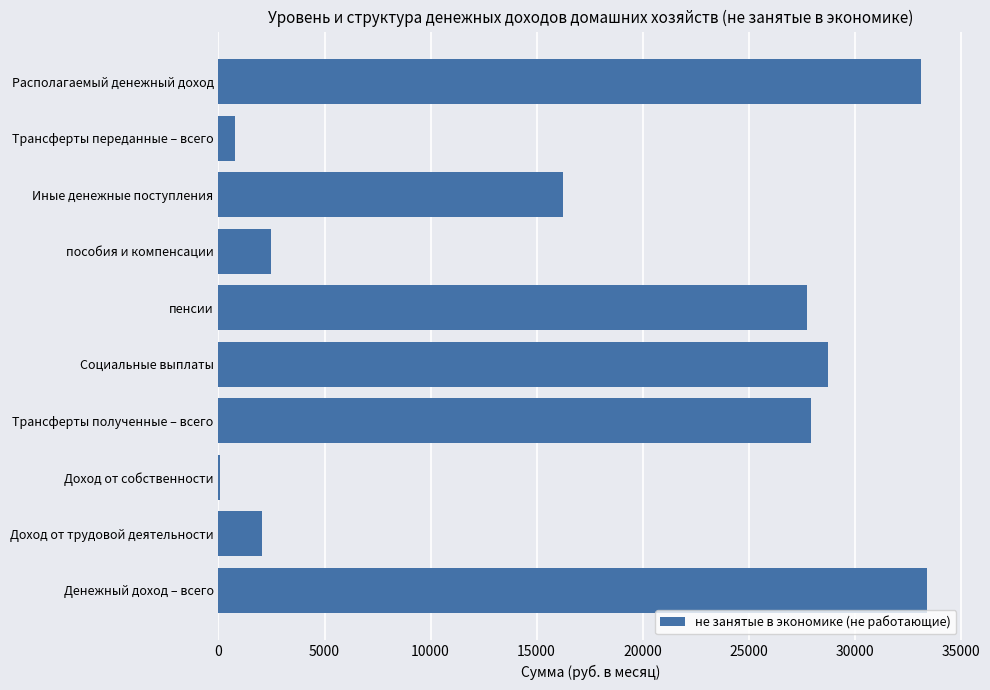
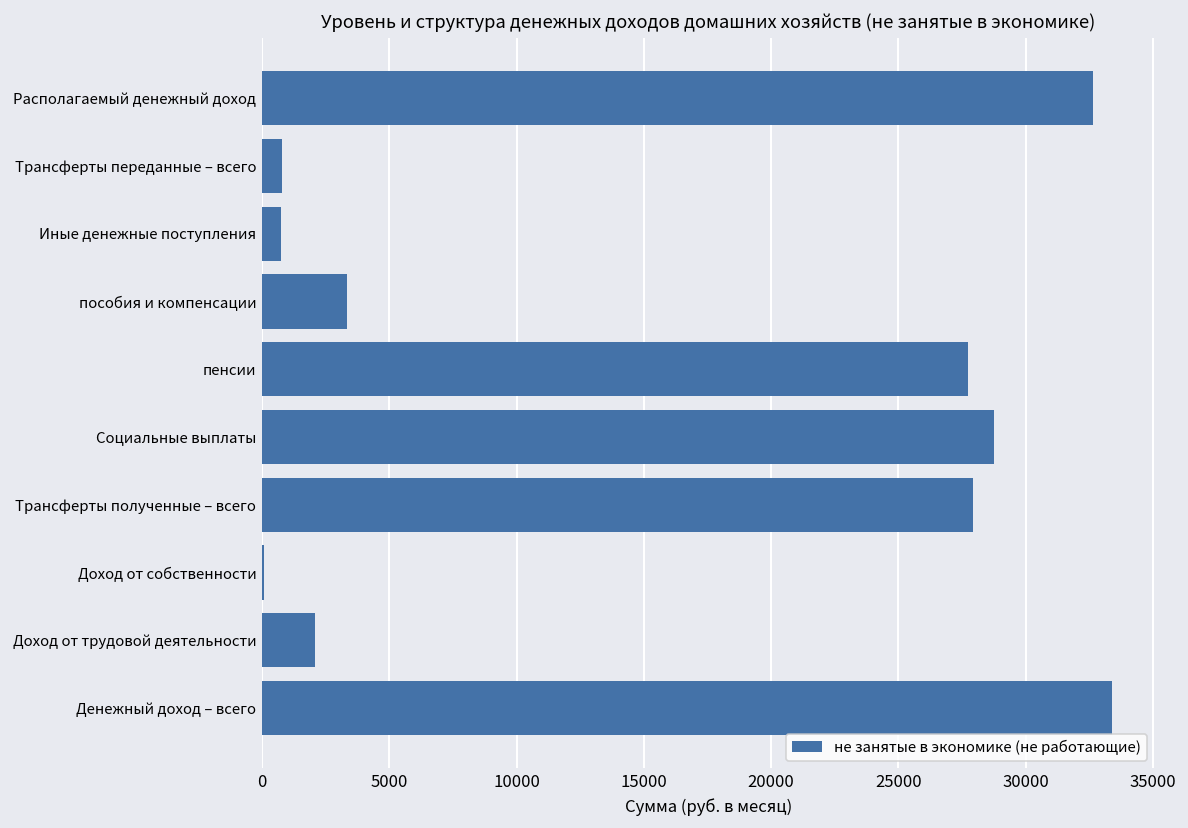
  {
-   "Располагаемый денежный доход": 33100,
+   "Располагаемый денежный доход": 32600,
    "Трансферты переданные – всего": 800,
-   "Иные денежные поступления": 16300,
-   "пособия и компенсации": 2500,
+   "Иные денежные поступления": 800,
+   "пособия и компенсации": 3300,
    "пенсии": 27700,
    "Социальные выплаты": 28700,
    "Трансферты полученные – всего": 27900,
    "Доход от трудовой деятельности": 2100,
    "Денежный доход – всего": 33400
  }
